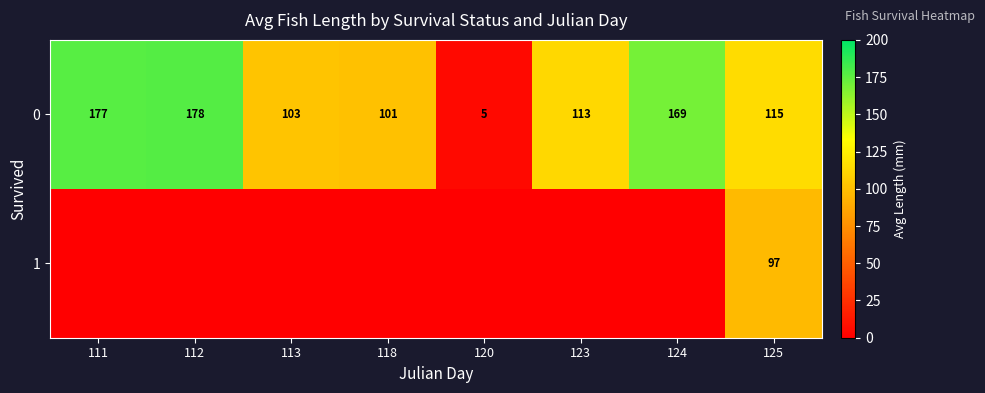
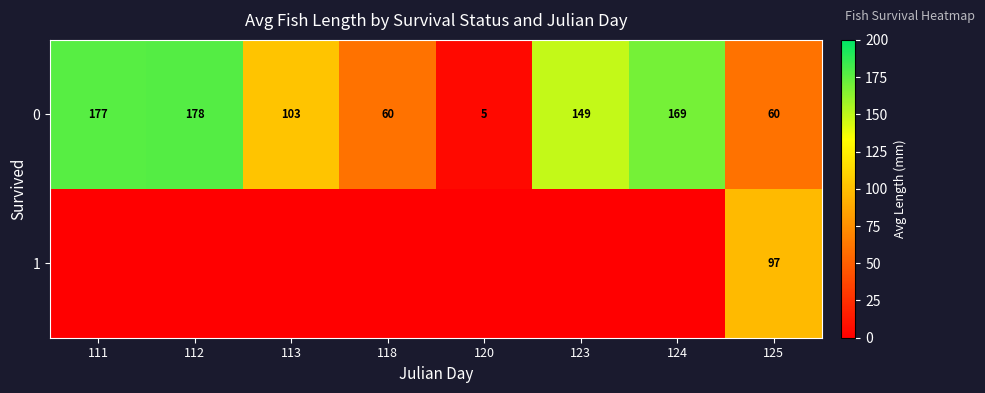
  {
    "0": {
      "111": 177,
      "112": 178,
      "113": 103,
-     "118": 101,
+     "118": 60,
      "120": 5,
-     "123": 113,
+     "123": 149,
      "124": 169,
-     "125": 115
+     "125": 60
    },
    "1": {
      "125": 97
    }
  }
